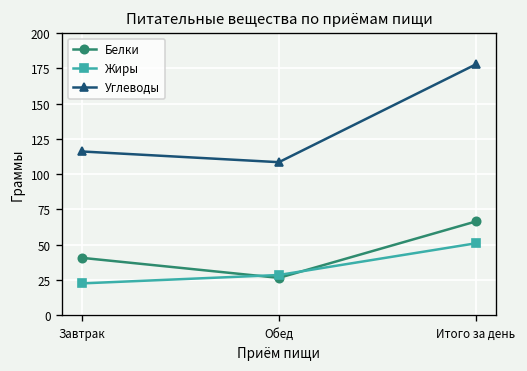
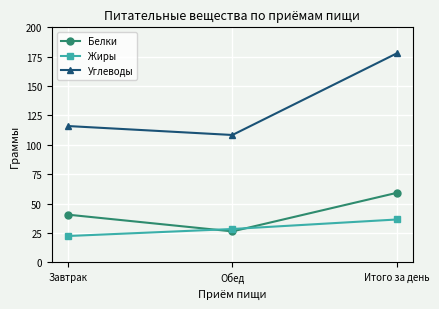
  {
    "Белки": {
      "Завтрак": 41,
-     "Итого за день": 66
+     "Итого за день": 59
    },
    "Жиры": {
      "Завтрак": 22,
-     "Итого за день": 51
+     "Итого за день": 37
    },
    "Углеводы": {
      "Завтрак": 116,
      "Обед": 108,
      "Итого за день": 178
    }
  }
